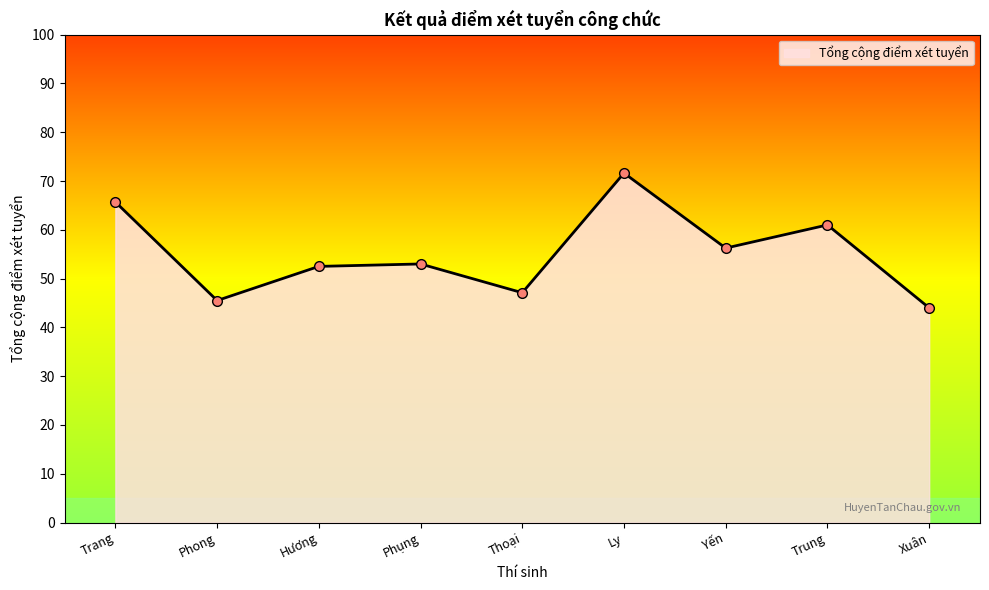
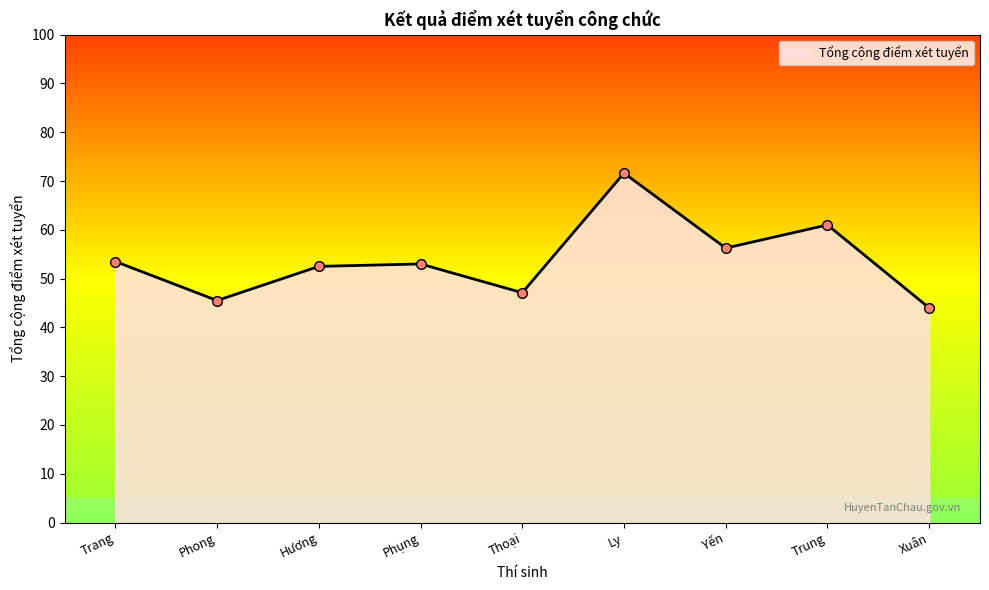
  {
-   "Trang": 66,
+   "Trang": 54,
    "Phong": 46,
    "Hương": 53,
    "Phụng": 53,
    "Thoại": 47,
    "Ly": 72,
    "Yến": 56,
    "Trung": 61,
    "Xuân": 44
  }
